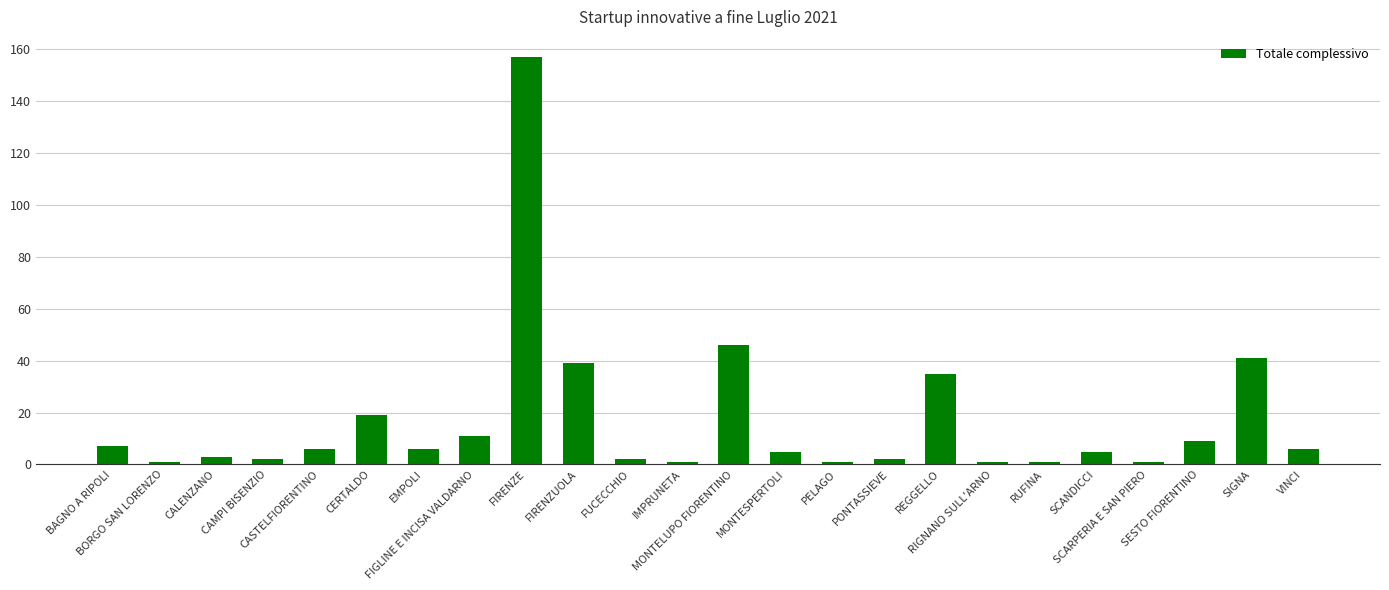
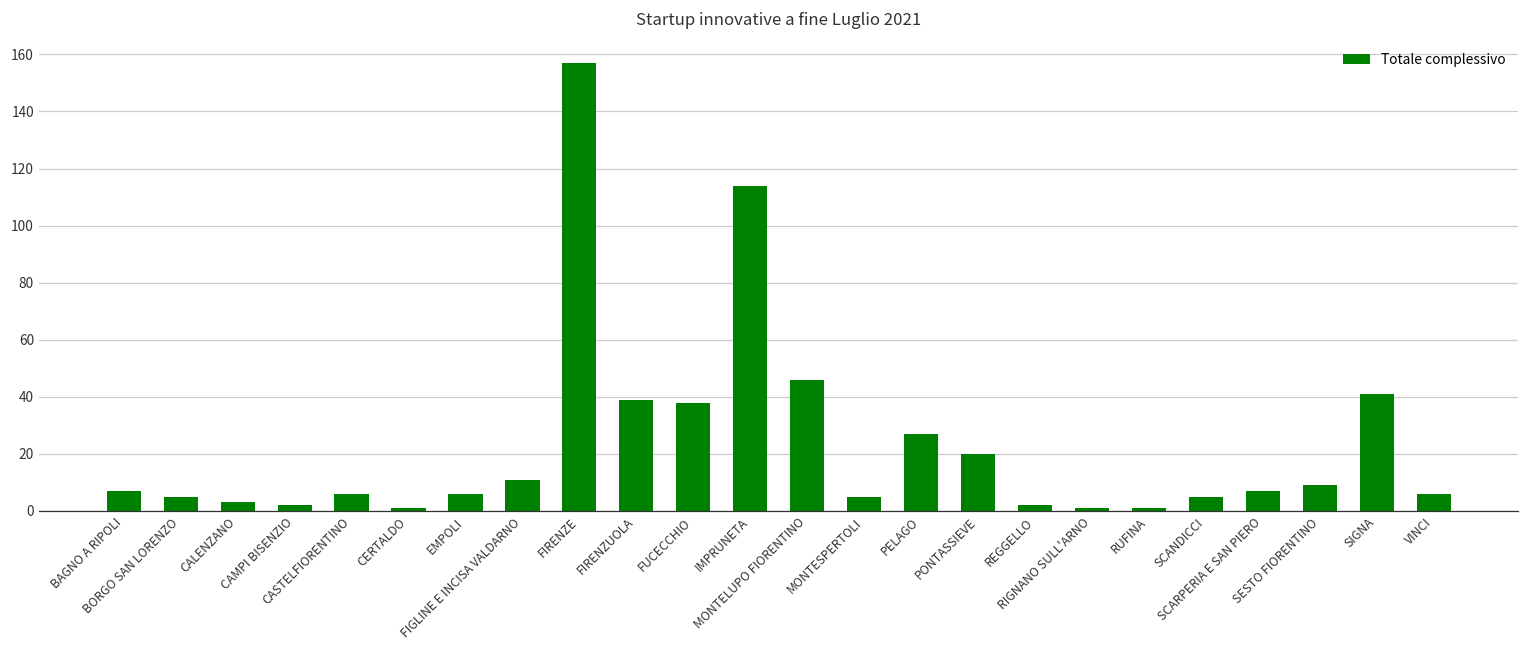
  {
    "BAGNO A RIPOLI": 7,
-   "BORGO SAN LORENZO": 1,
+   "BORGO SAN LORENZO": 5,
    "CALENZANO": 3,
    "CAMPI BISENZIO": 2,
    "CASTELFIORENTINO": 6,
-   "CERTALDO": 19,
+   "CERTALDO": 1,
    "EMPOLI": 6,
    "FIGLINE E INCISA VALDARNO": 11,
    "FIRENZE": 157,
    "FIRENZUOLA": 39,
-   "FUCECCHIO": 2,
-   "IMPRUNETA": 1,
+   "FUCECCHIO": 38,
+   "IMPRUNETA": 114,
    "MONTELUPO FIORENTINO": 46,
    "MONTESPERTOLI": 5,
-   "PELAGO": 1,
-   "PONTASSIEVE": 2,
-   "REGGELLO": 35,
+   "PELAGO": 27,
+   "PONTASSIEVE": 20,
+   "REGGELLO": 2,
    "RIGNANO SULL'ARNO": 1,
    "RUFINA": 1,
    "SCANDICCI": 5,
-   "SCARPERIA E SAN PIERO": 1,
+   "SCARPERIA E SAN PIERO": 7,
    "SESTO FIORENTINO": 9,
    "SIGNA": 41,
    "VINCI": 6
  }
